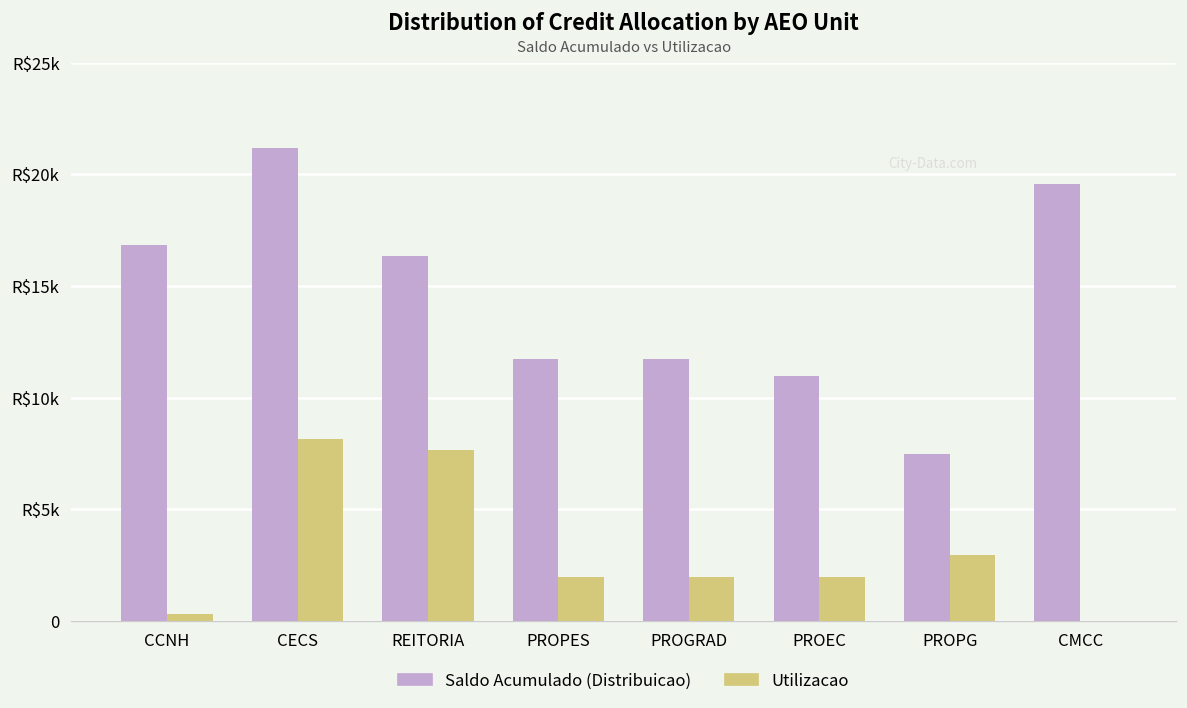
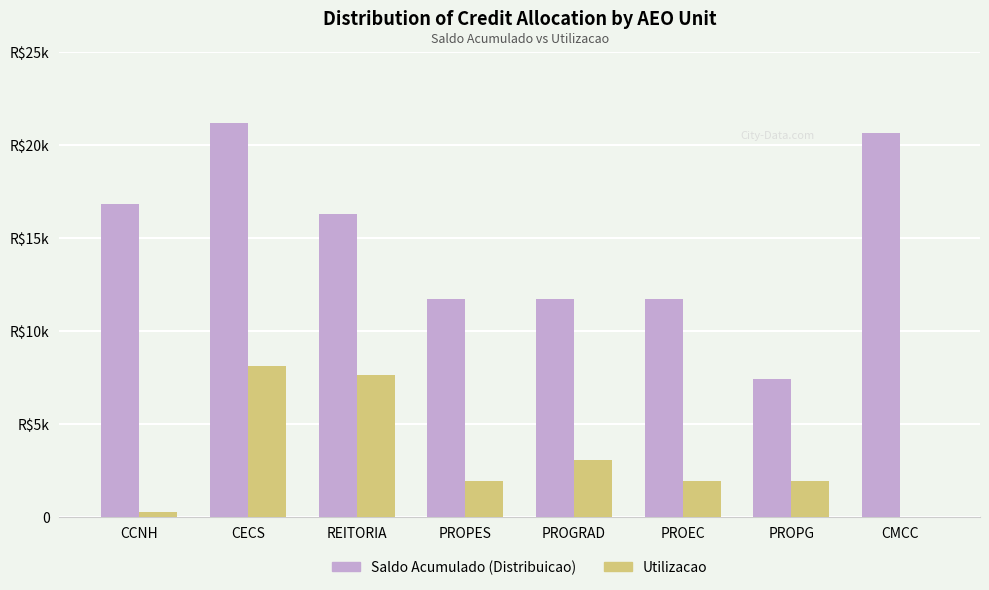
  {
    "Saldo Acumulado (Distribuicao)": {
      "CCNH": "R$16900",
      "CECS": "R$21200",
      "REITORIA": "R$16300",
      "PROPES": "R$11700",
      "PROGRAD": "R$11700",
-     "PROEC": "R$11000",
+     "PROEC": "R$11700",
      "PROPG": "R$7400",
-     "CMCC": "R$19600"
+     "CMCC": "R$20600"
    },
    "Utilizacao": {
      "CCNH": "R$300",
      "CECS": "R$8200",
      "REITORIA": "R$7600",
      "PROPES": "R$1900",
-     "PROGRAD": "R$1900",
+     "PROGRAD": "R$3100",
      "PROEC": "R$1900",
-     "PROPG": "R$2900",
+     "PROPG": "R$1900",
      "CMCC": "R$0"
    }
  }
